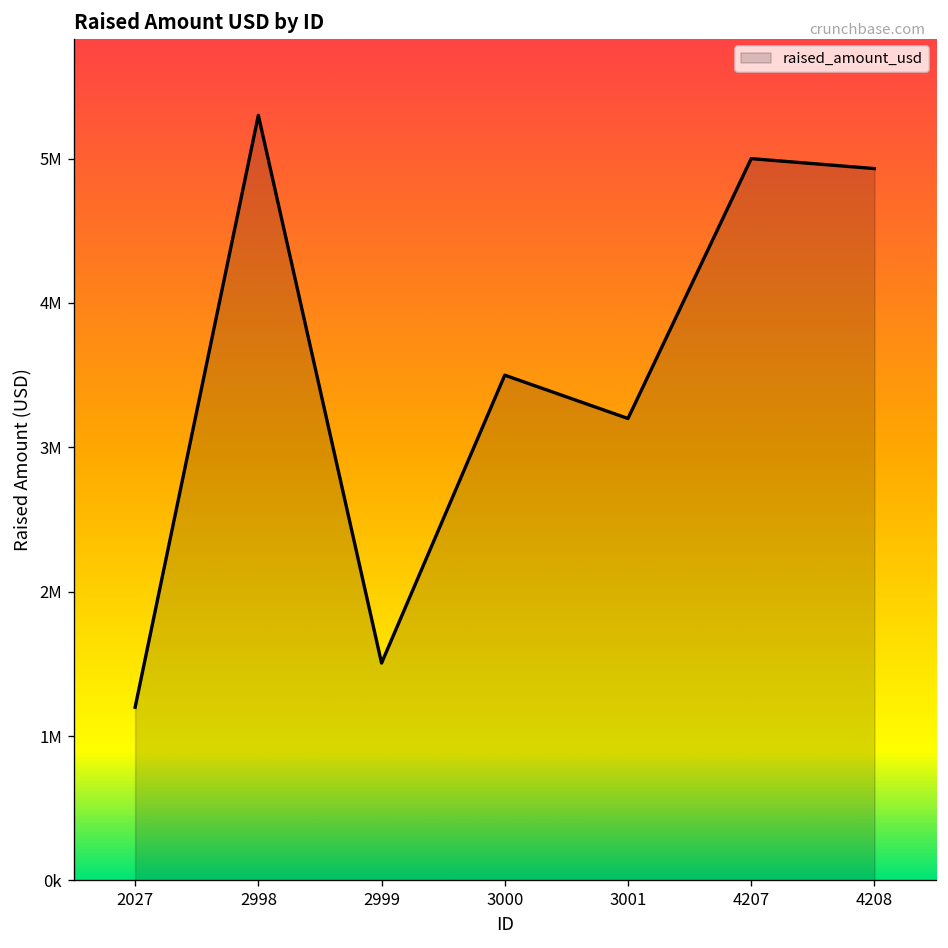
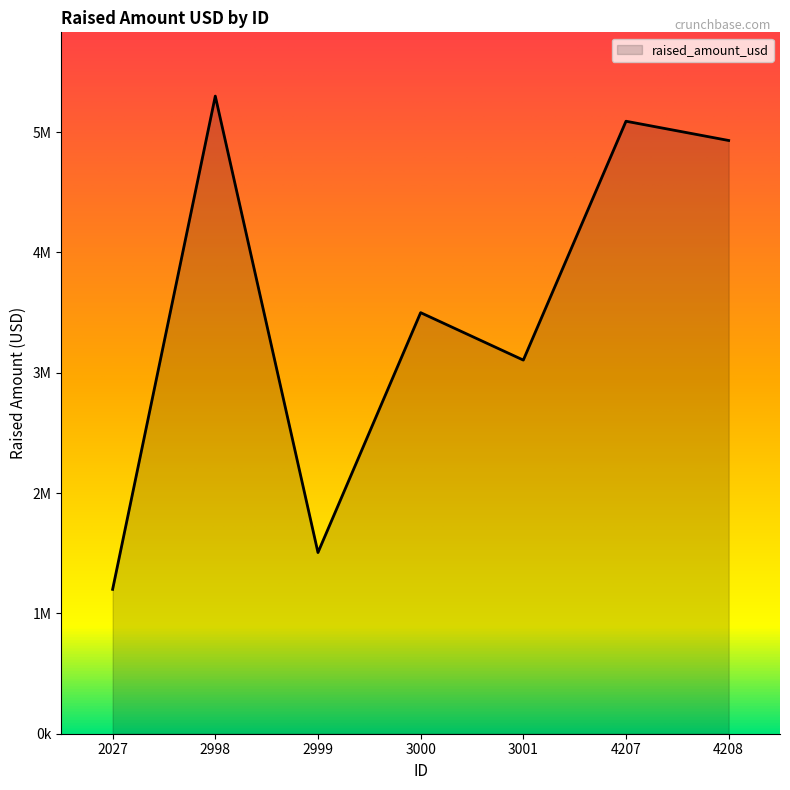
  {
    "2027": 1200000,
    "2998": 5300000,
    "2999": 1510000,
    "3000": 3500000,
-   "3001": 3200000,
-   "4207": 5000000,
+   "3001": 3110000,
+   "4207": 5090000,
    "4208": 4930000
  }
